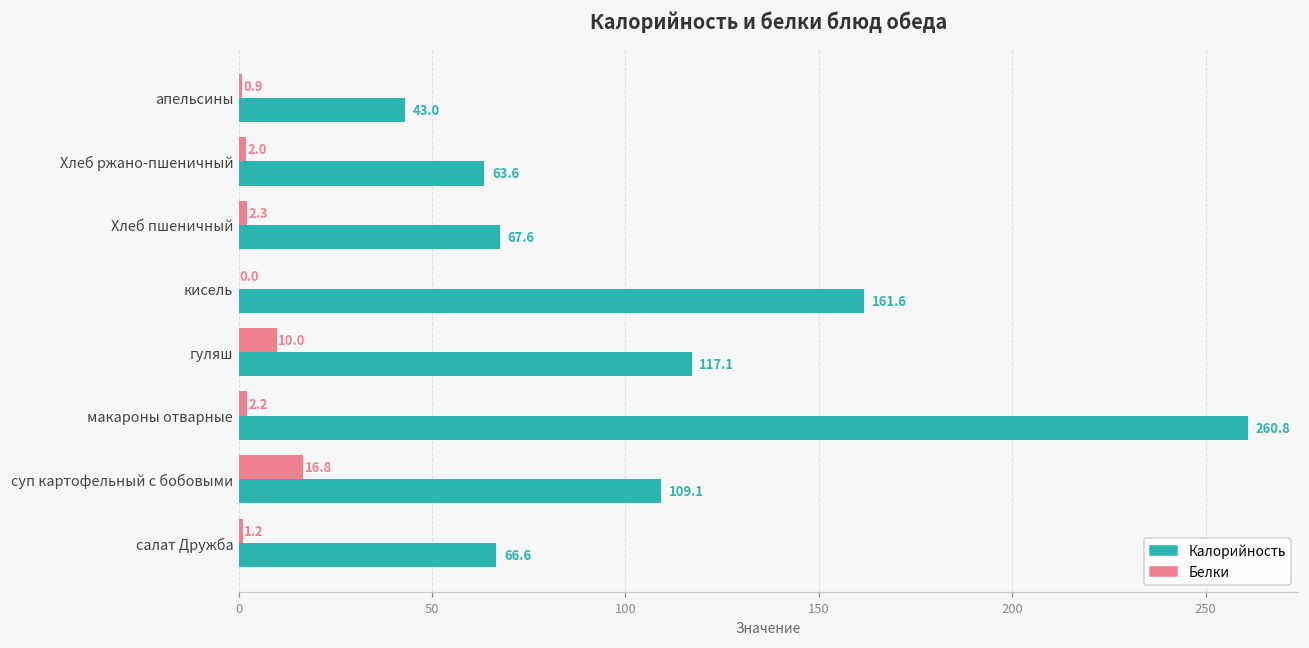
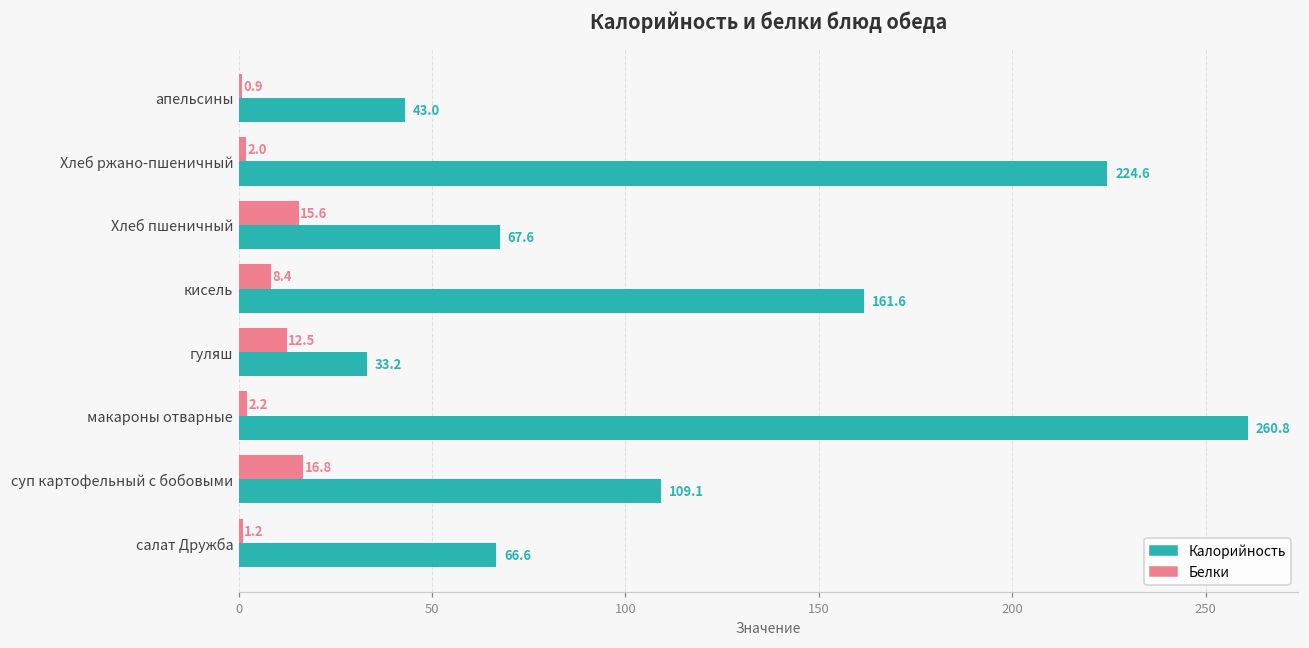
  {
    "Калорийность": {
      "апельсины": 43.0,
-     "Хлеб ржано-пшеничный": 63.6,
+     "Хлеб ржано-пшеничный": 224.6,
      "Хлеб пшеничный": 67.6,
      "кисель": 161.6,
-     "гуляш": 117.1,
+     "гуляш": 33.2,
      "макароны отварные": 260.8,
      "суп картофельный с бобовыми": 109.1,
      "салат Дружба": 66.6
    },
    "Белки": {
      "апельсины": 0.9,
      "Хлеб ржано-пшеничный": 2.0,
-     "Хлеб пшеничный": 2.3,
-     "кисель": 0.0,
-     "гуляш": 10.0,
+     "Хлеб пшеничный": 15.6,
+     "кисель": 8.4,
+     "гуляш": 12.5,
      "макароны отварные": 2.2,
      "суп картофельный с бобовыми": 16.8,
      "салат Дружба": 1.2
    }
  }
